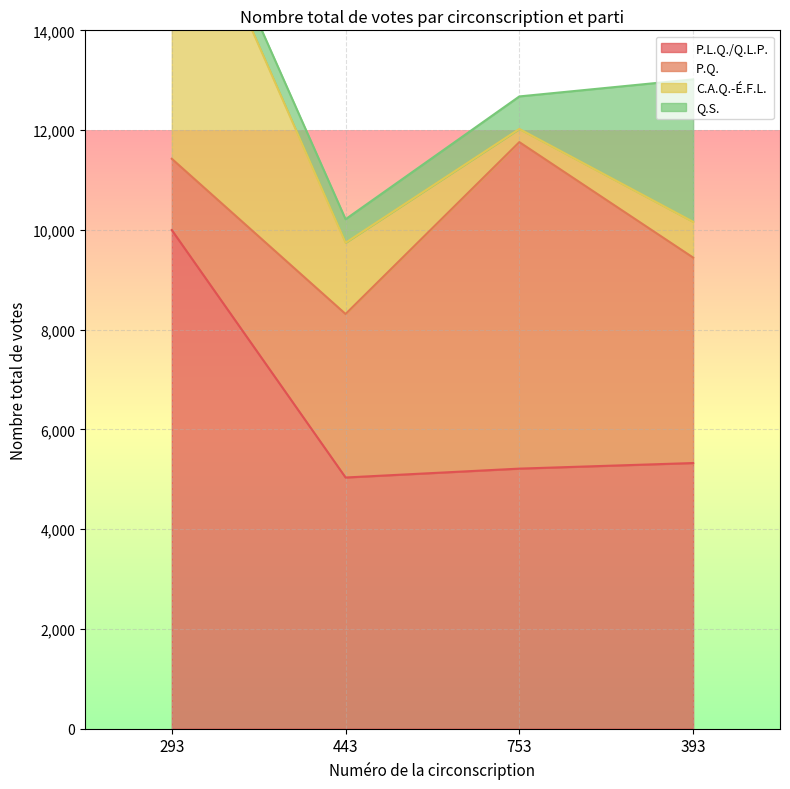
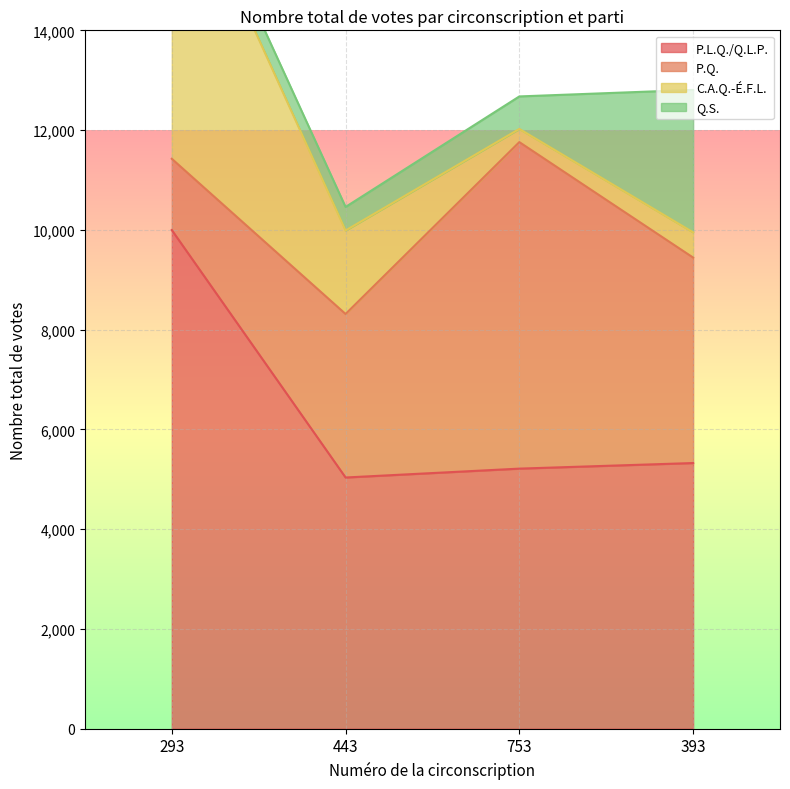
  {
    "C.A.Q.-É.F.L.": {
-     "443": "1,400",
+     "443": "1,700",
      "753": "300",
-     "393": "700"
+     "393": "500"
    },
    "Q.S.": {
      "443": "500",
      "753": "700"
    }
  }
